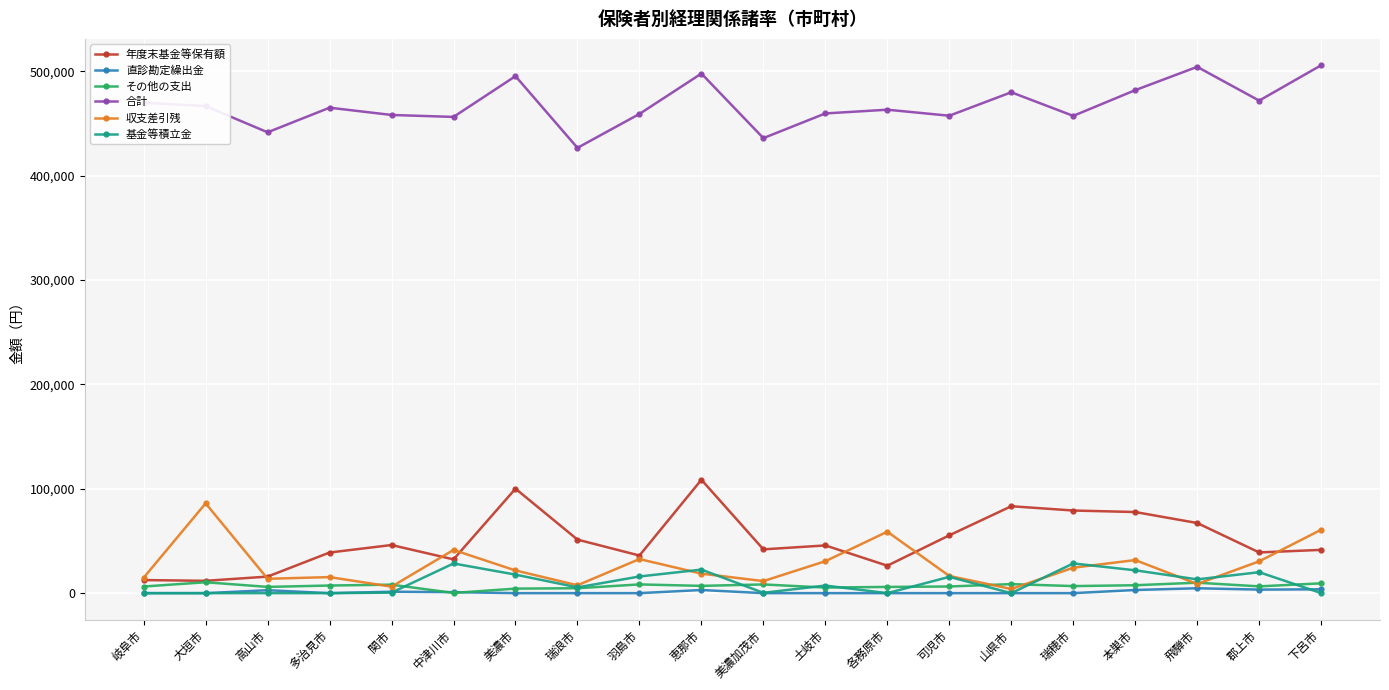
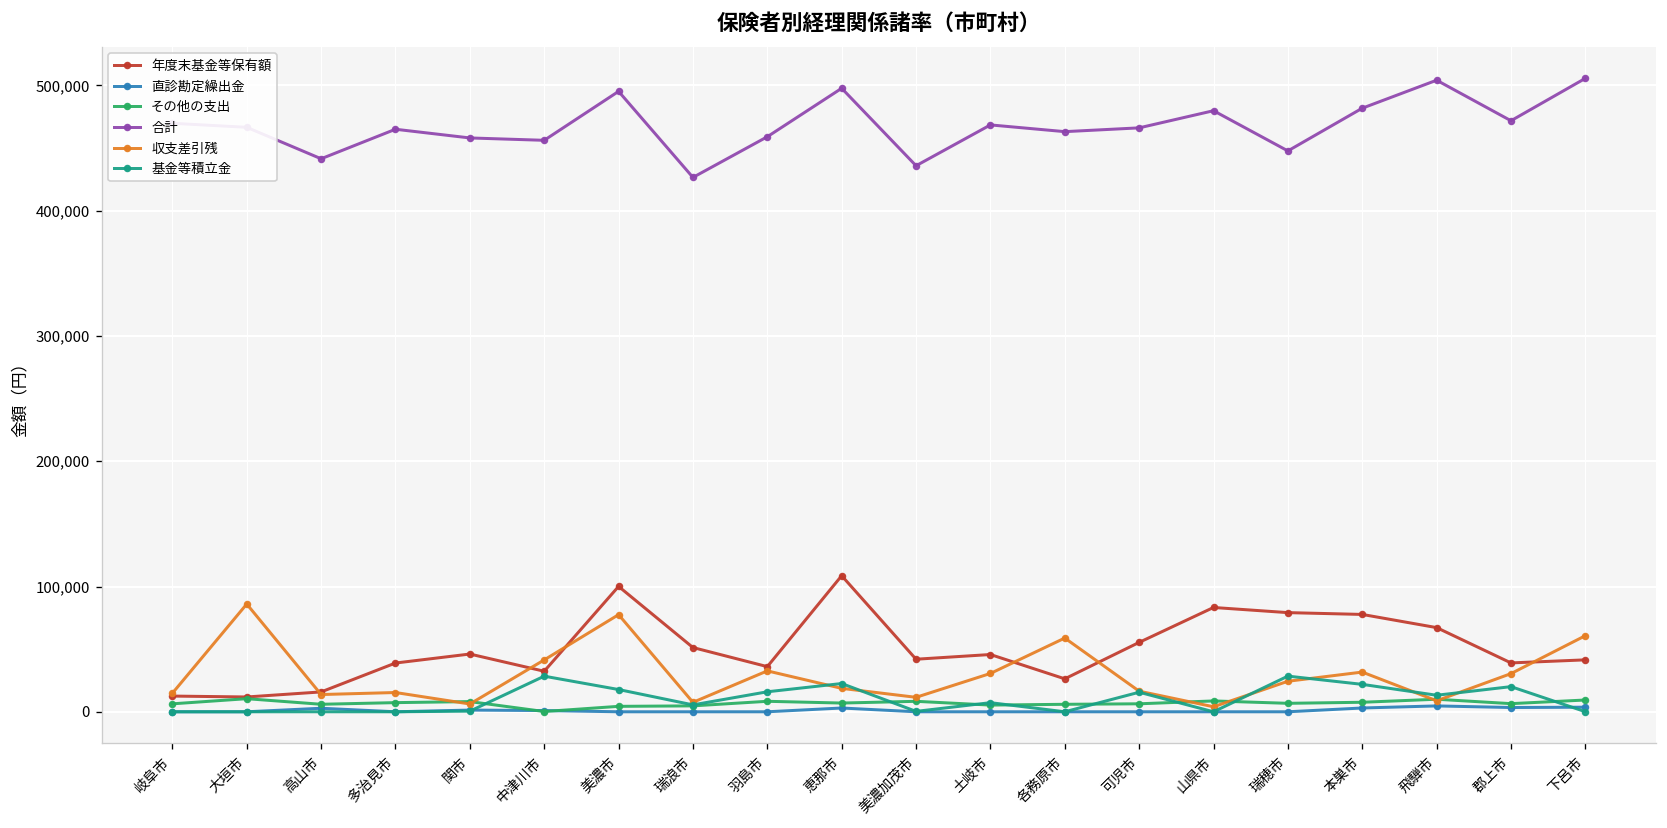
  {
    "年度末基金等保有額": {
      "多治見市": "39,000",
      "関市": "46,000",
      "中津川市": "32,000",
      "美濃市": "100,000",
      "瑞浪市": "51,000",
      "羽島市": "36,000",
      "恵那市": "109,000",
      "美濃加茂市": "42,000",
      "土岐市": "46,000",
      "各務原市": "26,000",
      "可児市": "55,000",
      "山県市": "83,000",
      "瑞穂市": "79,000",
      "本巣市": "78,000",
      "飛騨市": "67,000",
      "郡上市": "39,000",
      "下呂市": "41,000"
    },
    "直診勘定繰出金": {
      "高山市": "3,000",
      "美濃市": "0",
      "瑞浪市": "0",
      "羽島市": "0",
      "恵那市": "3,000",
      "土岐市": "0",
      "可児市": "0",
      "瑞穂市": "0",
      "本巣市": "3,000",
      "飛騨市": "5,000",
      "郡上市": "3,000",
      "下呂市": "4,000"
    },
    "合計": {
      "高山市": "441,000",
      "多治見市": "465,000",
      "関市": "458,000",
      "中津川市": "456,000",
      "美濃市": "495,000",
      "瑞浪市": "427,000",
      "羽島市": "459,000",
      "恵那市": "498,000",
      "美濃加茂市": "436,000",
-     "土岐市": "460,000",
+     "土岐市": "468,000",
      "各務原市": "463,000",
-     "可児市": "457,000",
+     "可児市": "466,000",
      "山県市": "480,000",
-     "瑞穂市": "457,000",
+     "瑞穂市": "448,000",
      "本巣市": "482,000",
      "飛騨市": "504,000",
      "郡上市": "472,000",
      "下呂市": "506,000"
    },
    "収支差引残": {
      "大垣市": "86,000",
      "多治見市": "15,000",
      "中津川市": "41,000",
-     "美濃市": "22,000",
+     "美濃市": "78,000",
      "羽島市": "33,000",
      "恵那市": "19,000",
      "美濃加茂市": "12,000",
      "土岐市": "31,000",
      "各務原市": "59,000",
      "山県市": "4,000",
      "瑞穂市": "24,000",
      "本巣市": "32,000",
      "郡上市": "30,000",
      "下呂市": "61,000"
    }
  }
